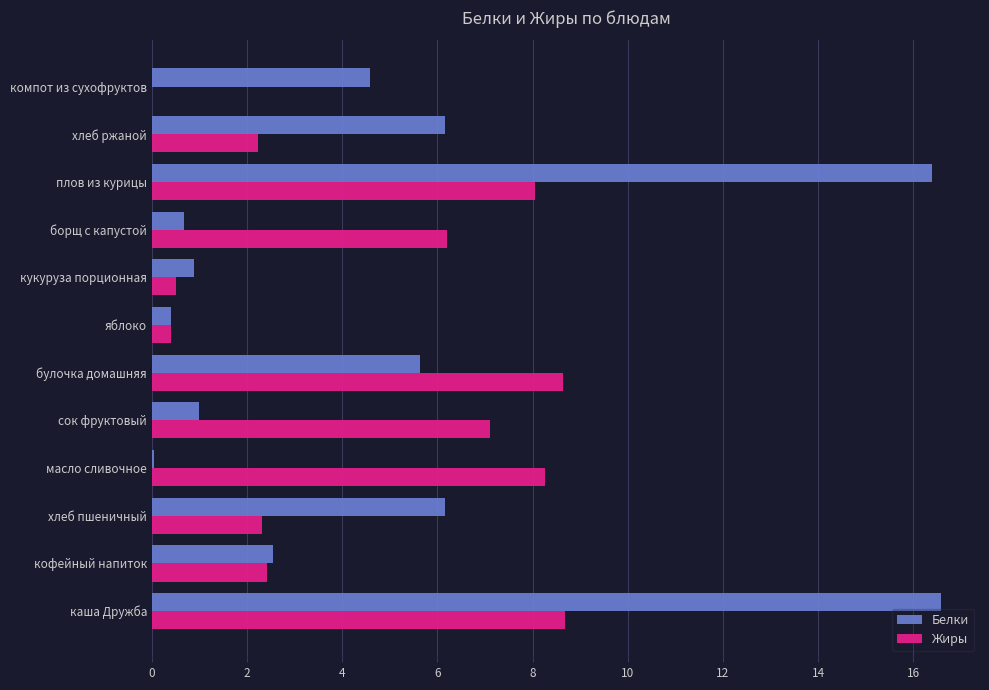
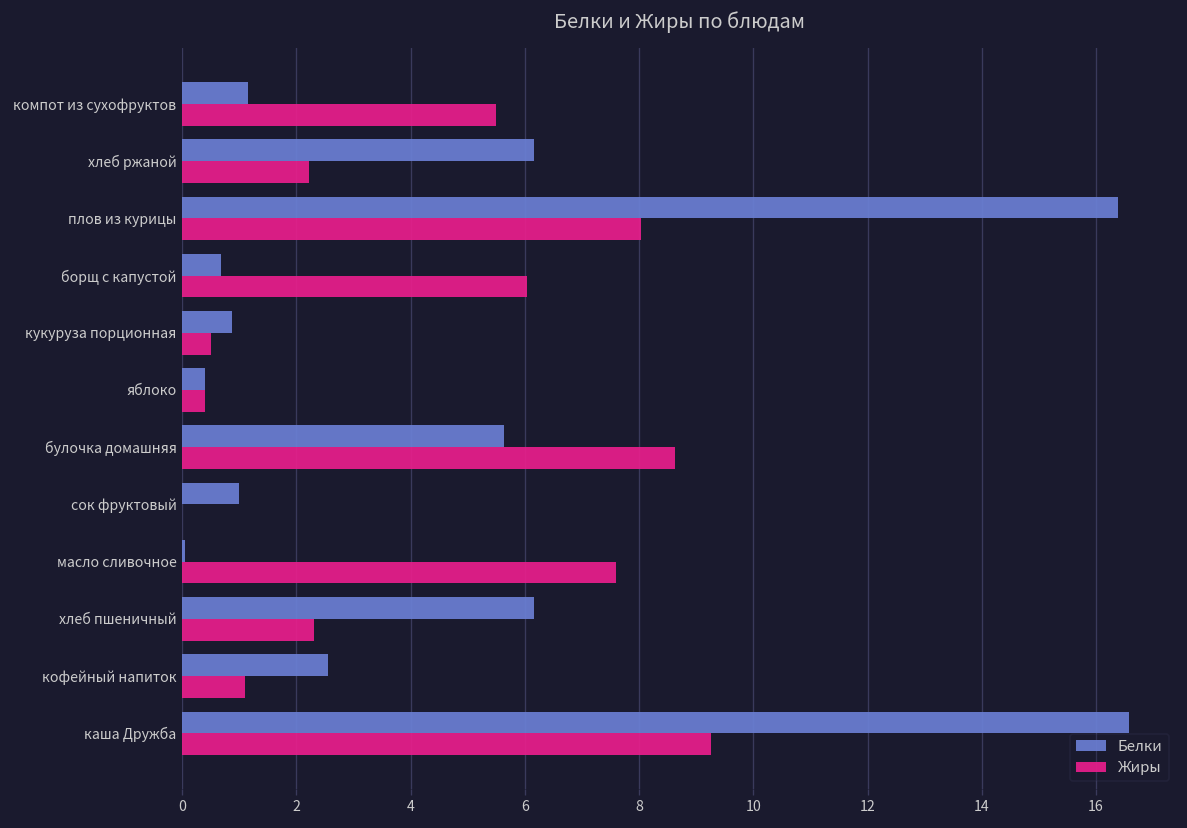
  {
    "Белки": {
-     "компот из сухофруктов": 4.6,
+     "компот из сухофруктов": 1.2,
      "хлеб ржаной": 6.2,
      "плов из курицы": 16.4,
      "борщ с капустой": 0.7,
      "кукуруза порционная": 0.9,
      "яблоко": 0.4,
      "булочка домашняя": 5.6,
      "сок фруктовый": 1.0,
      "хлеб пшеничный": 6.2,
      "кофейный напиток": 2.6,
      "каша Дружба": 16.6
    },
    "Жиры": {
-     "компот из сухофруктов": 0.0,
+     "компот из сухофруктов": 5.5,
      "хлеб ржаной": 2.2,
      "плов из курицы": 8.0,
-     "борщ с капустой": 6.2,
+     "борщ с капустой": 6.0,
      "кукуруза порционная": 0.5,
      "яблоко": 0.4,
      "булочка домашняя": 8.6,
-     "сок фруктовый": 7.1,
-     "масло сливочное": 8.3,
+     "сок фруктовый": 0.0,
+     "масло сливочное": 7.6,
      "хлеб пшеничный": 2.3,
-     "кофейный напиток": 2.4,
-     "каша Дружба": 8.7
+     "кофейный напиток": 1.1,
+     "каша Дружба": 9.3
    }
  }
